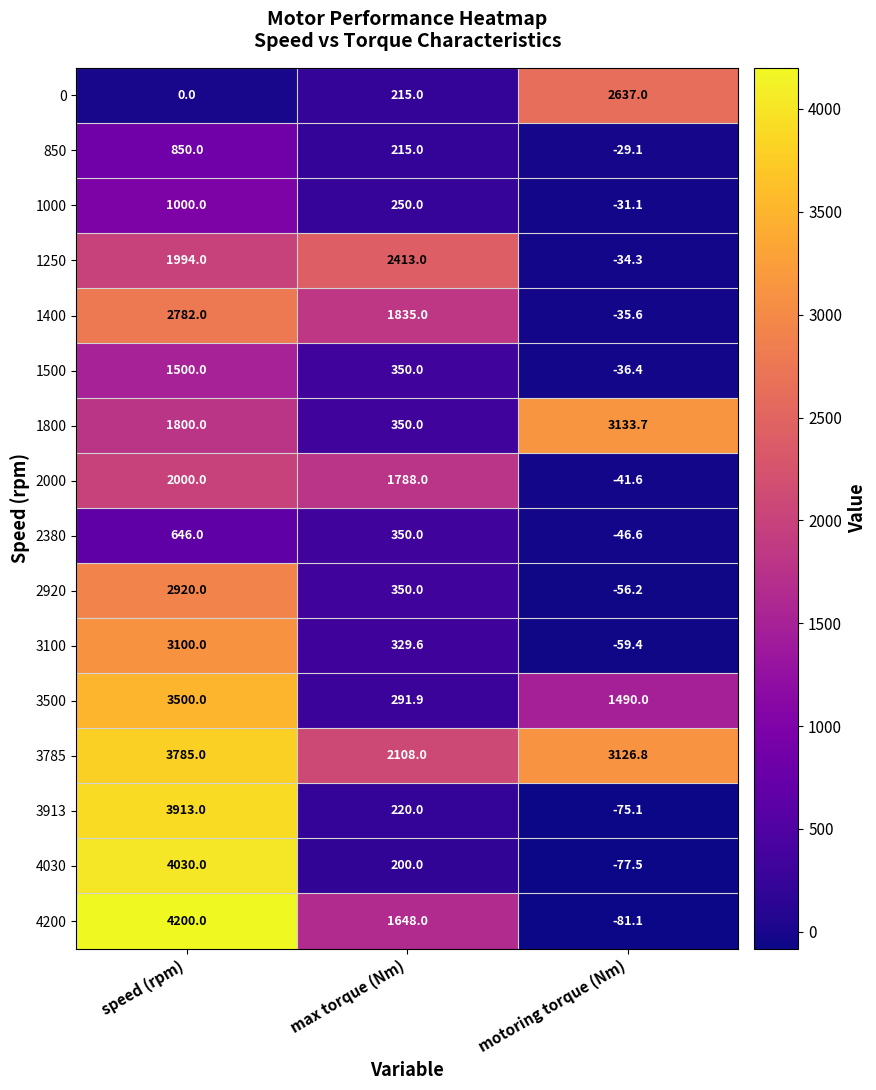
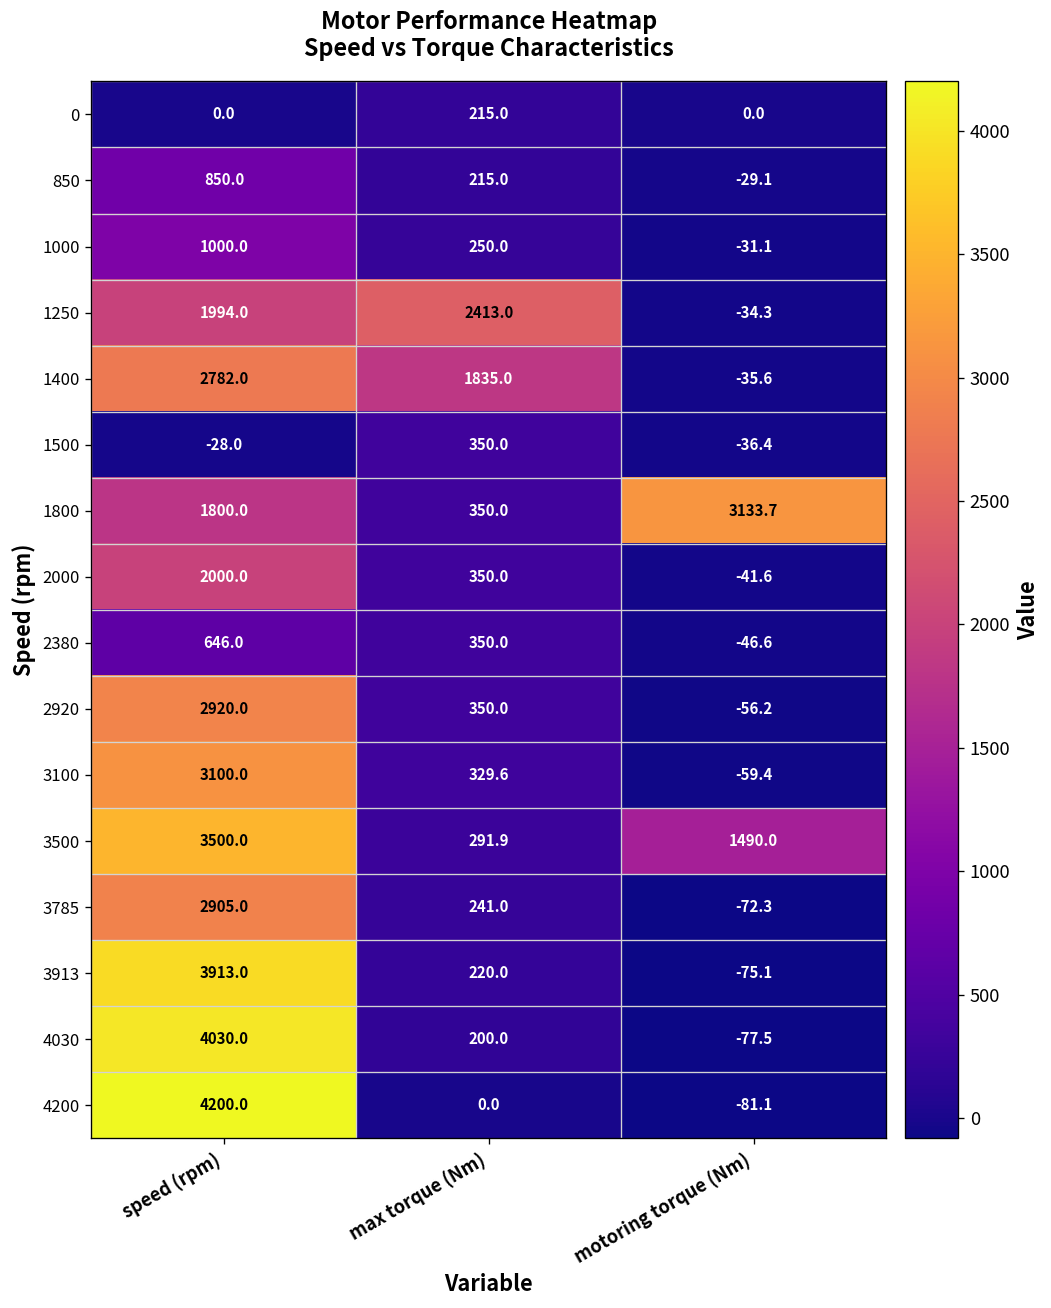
  {
    "0": {
      "speed (rpm)": 0.0,
      "max torque (Nm)": 215.0,
-     "motoring torque (Nm)": 2637.0
+     "motoring torque (Nm)": 0.0
    },
    "850": {
      "speed (rpm)": 850.0,
      "max torque (Nm)": 215.0,
      "motoring torque (Nm)": -29.1
    },
    "1000": {
      "speed (rpm)": 1000.0,
      "max torque (Nm)": 250.0,
      "motoring torque (Nm)": -31.1
    },
    "1250": {
      "speed (rpm)": 1994.0,
      "max torque (Nm)": 2413.0,
      "motoring torque (Nm)": -34.3
    },
    "1400": {
      "speed (rpm)": 2782.0,
      "max torque (Nm)": 1835.0,
      "motoring torque (Nm)": -35.6
    },
    "1500": {
-     "speed (rpm)": 1500.0,
+     "speed (rpm)": -28.0,
      "max torque (Nm)": 350.0,
      "motoring torque (Nm)": -36.4
    },
    "1800": {
      "speed (rpm)": 1800.0,
      "max torque (Nm)": 350.0,
      "motoring torque (Nm)": 3133.7
    },
    "2000": {
      "speed (rpm)": 2000.0,
-     "max torque (Nm)": 1788.0,
+     "max torque (Nm)": 350.0,
      "motoring torque (Nm)": -41.6
    },
    "2380": {
      "speed (rpm)": 646.0,
      "max torque (Nm)": 350.0,
      "motoring torque (Nm)": -46.6
    },
    "2920": {
      "speed (rpm)": 2920.0,
      "max torque (Nm)": 350.0,
      "motoring torque (Nm)": -56.2
    },
    "3100": {
      "speed (rpm)": 3100.0,
      "max torque (Nm)": 329.6,
      "motoring torque (Nm)": -59.4
    },
    "3500": {
      "speed (rpm)": 3500.0,
      "max torque (Nm)": 291.9,
      "motoring torque (Nm)": 1490.0
    },
    "3785": {
-     "speed (rpm)": 3785.0,
-     "max torque (Nm)": 2108.0,
-     "motoring torque (Nm)": 3126.8
+     "speed (rpm)": 2905.0,
+     "max torque (Nm)": 241.0,
+     "motoring torque (Nm)": -72.3
    },
    "3913": {
      "speed (rpm)": 3913.0,
      "max torque (Nm)": 220.0,
      "motoring torque (Nm)": -75.1
    },
    "4030": {
      "speed (rpm)": 4030.0,
      "max torque (Nm)": 200.0,
      "motoring torque (Nm)": -77.5
    },
    "4200": {
      "speed (rpm)": 4200.0,
-     "max torque (Nm)": 1648.0,
+     "max torque (Nm)": 0.0,
      "motoring torque (Nm)": -81.1
    }
  }
